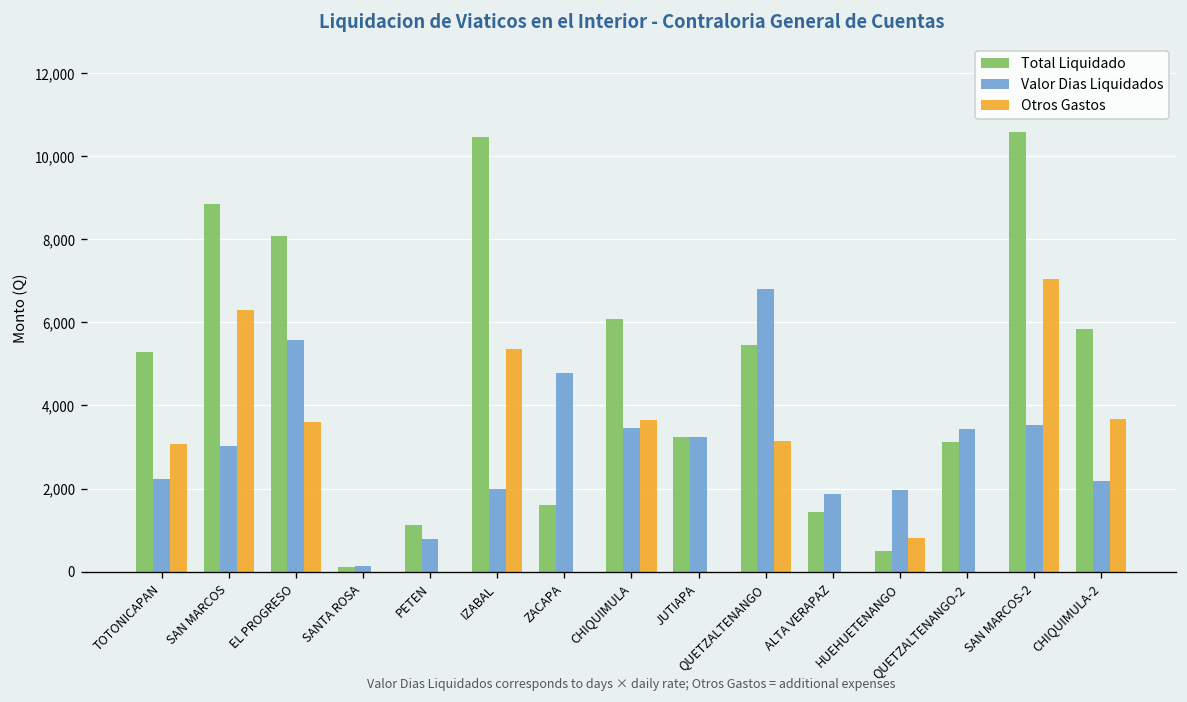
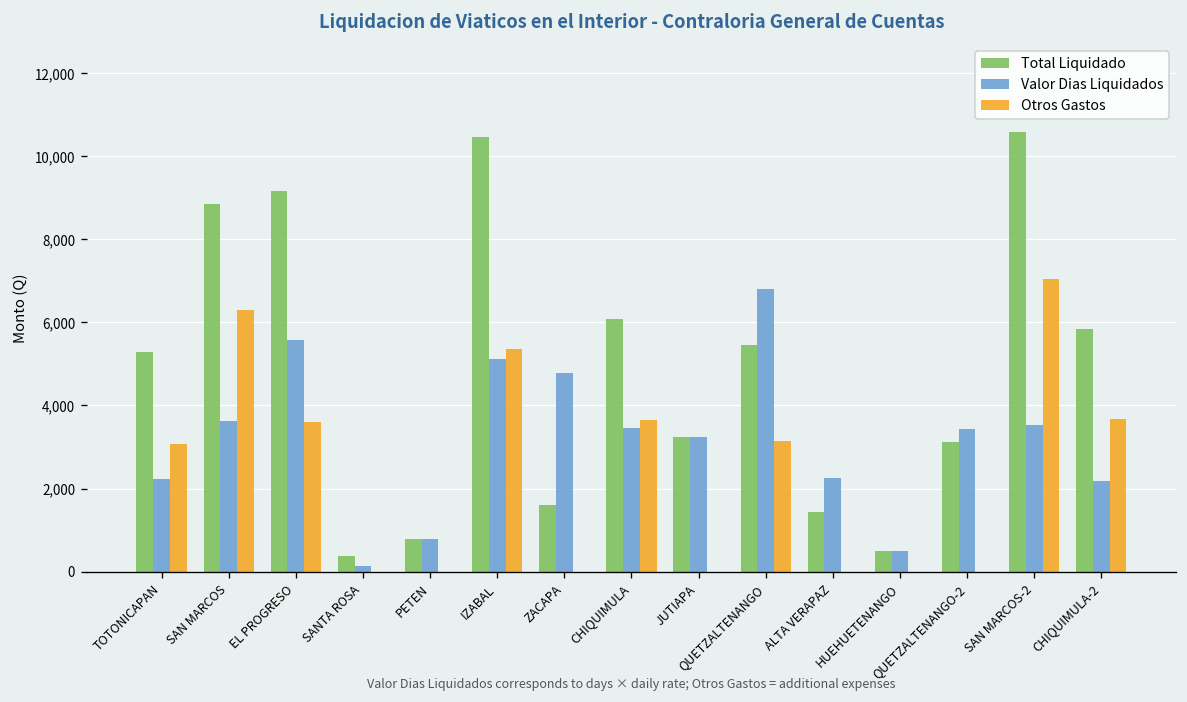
  {
    "Total Liquidado": {
      "TOTONICAPAN": "5,300",
      "SAN MARCOS": "8,900",
-     "EL PROGRESO": "8,100",
-     "SANTA ROSA": "100",
-     "PETEN": "1,100",
+     "EL PROGRESO": "9,200",
+     "SANTA ROSA": "400",
+     "PETEN": "800",
      "IZABAL": "10,500",
      "ZACAPA": "1,600",
      "CHIQUIMULA": "6,100",
      "JUTIAPA": "3,200",
      "QUETZALTENANGO": "5,500",
      "ALTA VERAPAZ": "1,400",
      "HUEHUETENANGO": "500",
      "QUETZALTENANGO-2": "3,100",
      "SAN MARCOS-2": "10,600",
      "CHIQUIMULA-2": "5,900"
    },
    "Valor Dias Liquidados": {
      "TOTONICAPAN": "2,200",
-     "SAN MARCOS": "3,000",
+     "SAN MARCOS": "3,600",
      "EL PROGRESO": "5,600",
      "SANTA ROSA": "100",
      "PETEN": "800",
-     "IZABAL": "2,000",
+     "IZABAL": "5,100",
      "ZACAPA": "4,800",
      "CHIQUIMULA": "3,500",
      "JUTIAPA": "3,200",
      "QUETZALTENANGO": "6,800",
-     "ALTA VERAPAZ": "1,900",
-     "HUEHUETENANGO": "2,000",
+     "ALTA VERAPAZ": "2,300",
+     "HUEHUETENANGO": "500",
      "QUETZALTENANGO-2": "3,400",
      "SAN MARCOS-2": "3,500",
      "CHIQUIMULA-2": "2,200"
    },
    "Otros Gastos": {
      "TOTONICAPAN": "3,100",
      "SAN MARCOS": "6,300",
      "EL PROGRESO": "3,600",
      "SANTA ROSA": "0",
      "PETEN": "0",
      "IZABAL": "5,400",
      "ZACAPA": "0",
      "CHIQUIMULA": "3,600",
      "JUTIAPA": "0",
      "QUETZALTENANGO": "3,100",
      "ALTA VERAPAZ": "0",
-     "HUEHUETENANGO": "800",
+     "HUEHUETENANGO": "0",
      "QUETZALTENANGO-2": "0",
      "SAN MARCOS-2": "7,000",
      "CHIQUIMULA-2": "3,700"
    }
  }
